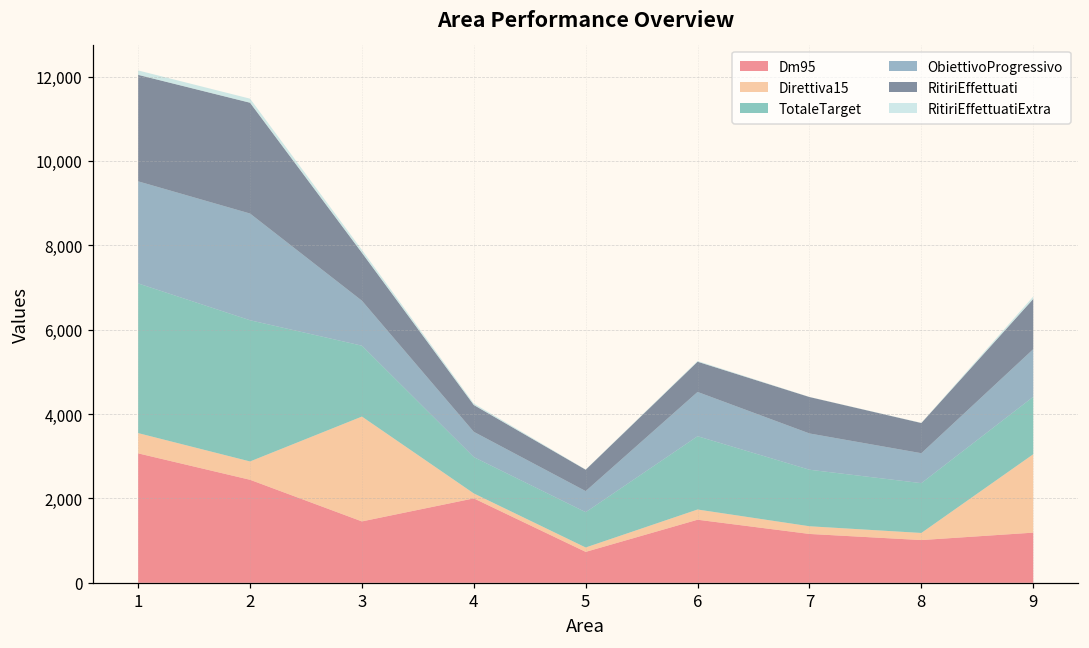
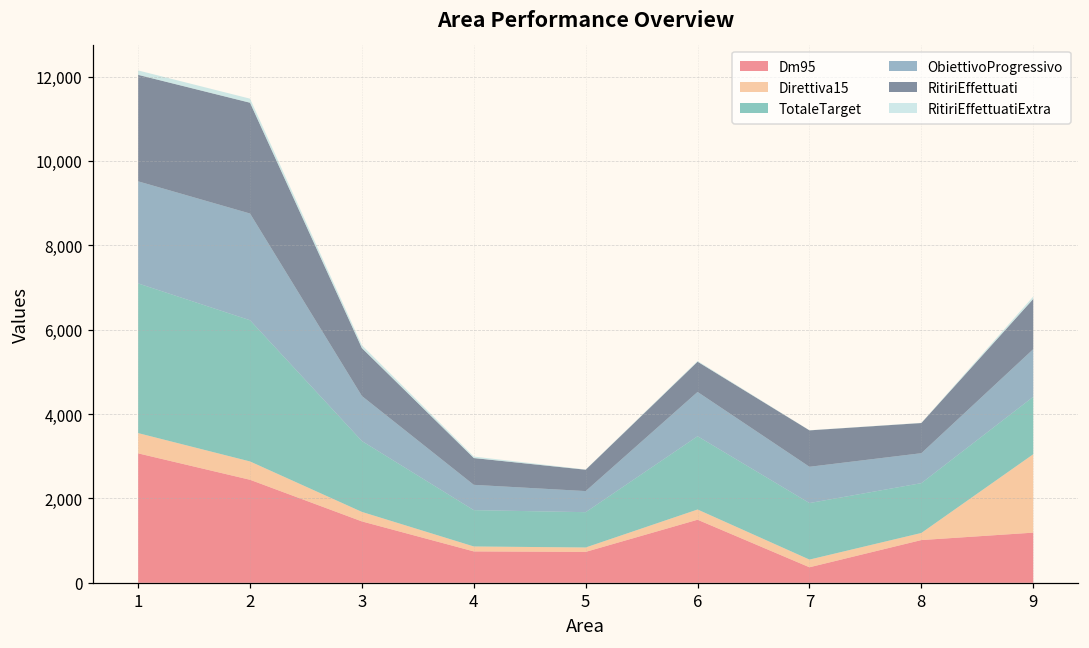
  {
    "Dm95": {
      "1": "3,100",
      "2": "2,400",
      "3": "1,500",
-     "4": "2,000",
+     "4": "700",
      "5": "700",
      "6": "1,500",
-     "7": "1,200",
+     "7": "400",
      "8": "1,000",
      "9": "1,200"
    },
    "Direttiva15": {
      "1": "500",
      "2": "400",
-     "3": "2,500",
+     "3": "200",
      "4": "100",
      "5": "100",
      "6": "200",
      "7": "200",
      "8": "200",
      "9": "1,900"
    },
    "RitiriEffettuati": {
      "1": "2,500",
      "2": "2,600",
      "3": "1,100"
    },
    "RitiriEffettuatiExtra": {
      "1": "100",
      "2": "100",
      "3": "100"
    }
  }
